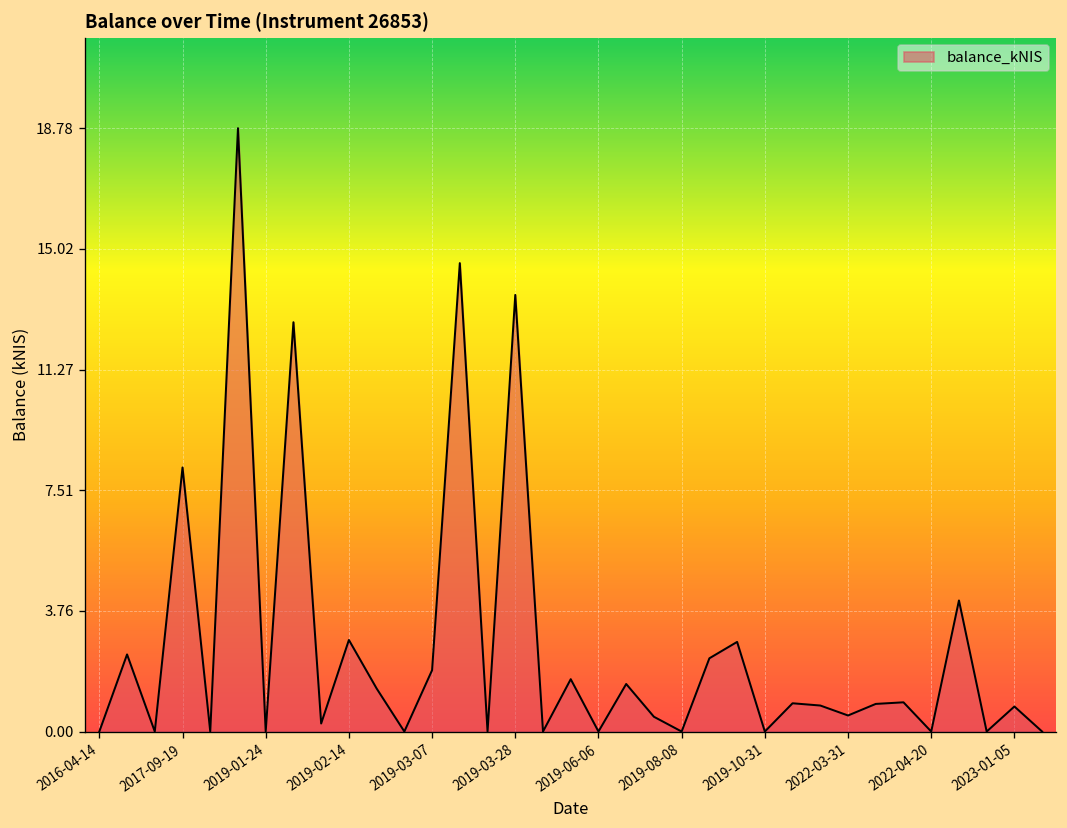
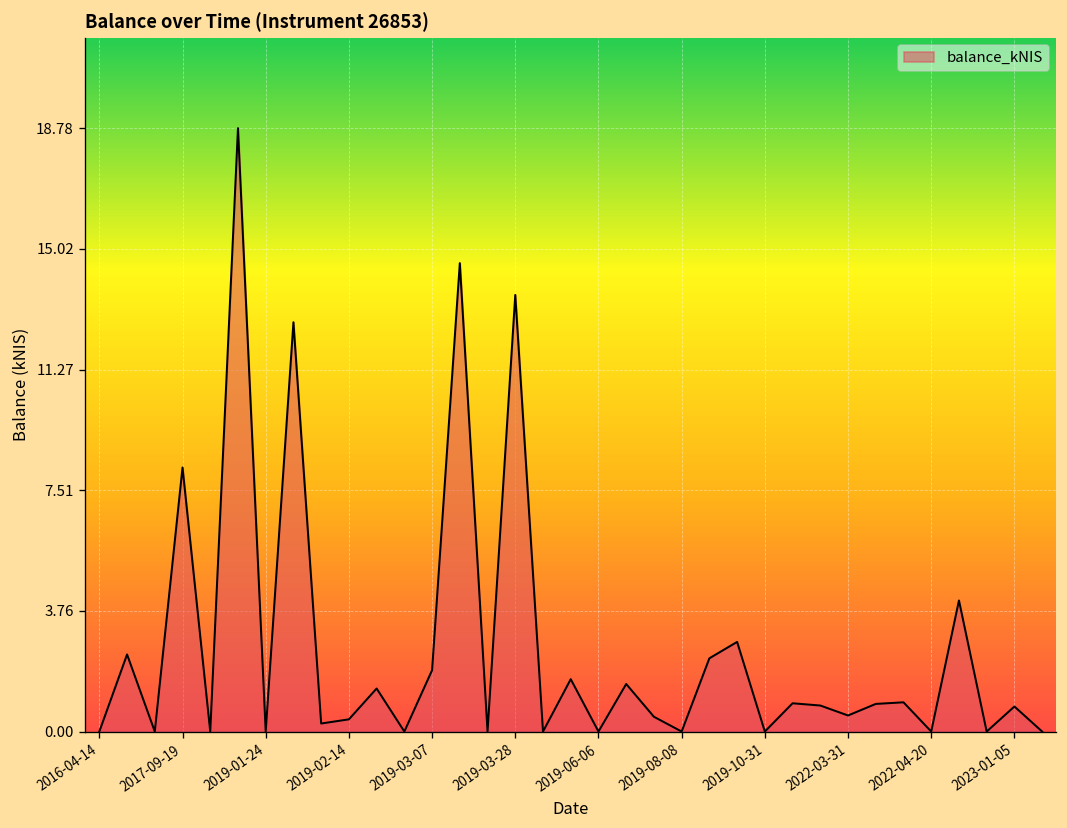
  {
    "2016-04-14": 0.0,
    "2017-09-19": 8.2,
    "2019-01-24": 0.0,
-   "2019-02-14": 2.9,
+   "2019-02-14": 0.4,
    "2019-03-07": 1.9,
    "2019-03-28": 13.6,
    "2019-06-06": 0.0,
    "2019-08-08": 0.0,
    "2019-10-31": 0.0,
    "2022-03-31": 0.5,
    "2022-04-20": 0.0,
    "2023-01-05": 0.8
  }
